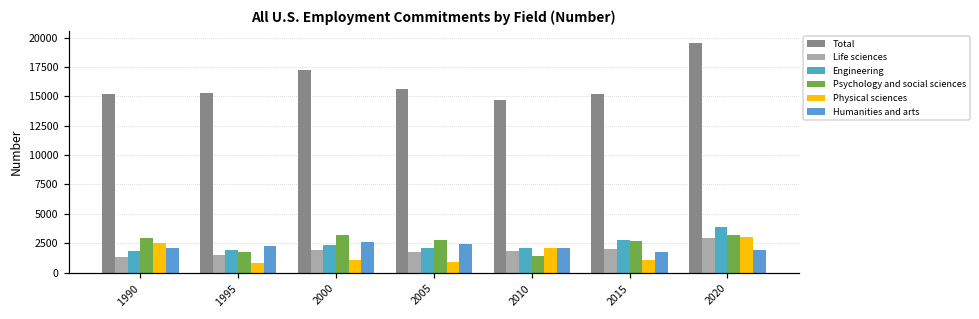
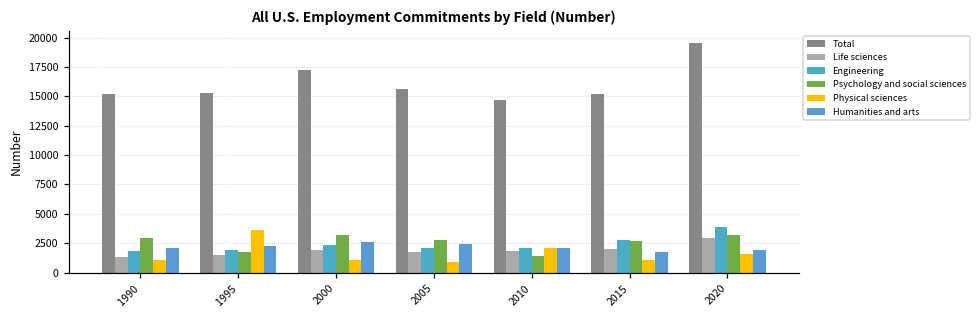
  {
    "Psychology and social sciences": {
      "1990": 3000,
      "1995": 1800,
      "2000": 3200,
      "2005": 2800,
      "2010": 1400,
      "2015": 2700,
      "2020": 3200
    },
    "Physical sciences": {
-     "1990": 2600,
-     "1995": 800,
+     "1990": 1100,
+     "1995": 3600,
      "2000": 1100,
      "2005": 900,
      "2010": 2100,
      "2015": 1000,
-     "2020": 3000
+     "2020": 1500
    }
  }
